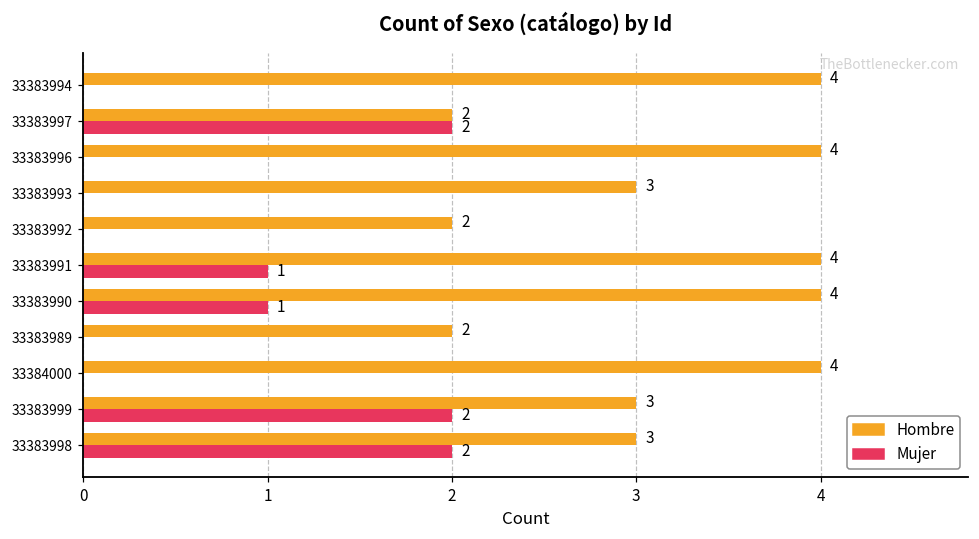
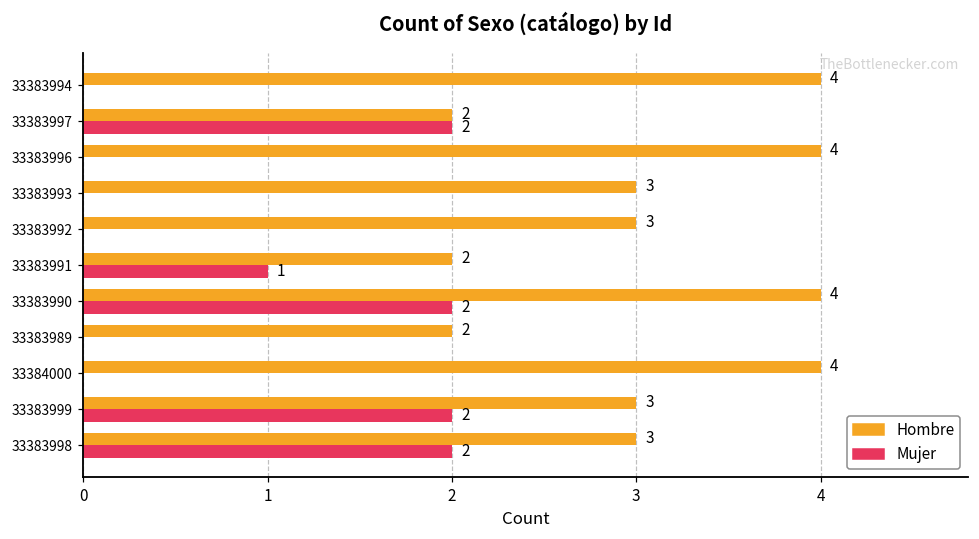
  {
    "Hombre": {
      "33383994": 4,
      "33383996": 4,
      "33383993": 3,
-     "33383992": 2,
-     "33383991": 4,
+     "33383992": 3,
+     "33383991": 2,
      "33383990": 4,
      "33383989": 2,
      "33384000": 4,
      "33383999": 3,
      "33383998": 3
    },
    "Mujer": {
      "33383991": 1,
-     "33383990": 1,
+     "33383990": 2,
      "33383999": 2,
      "33383998": 2
    }
  }
